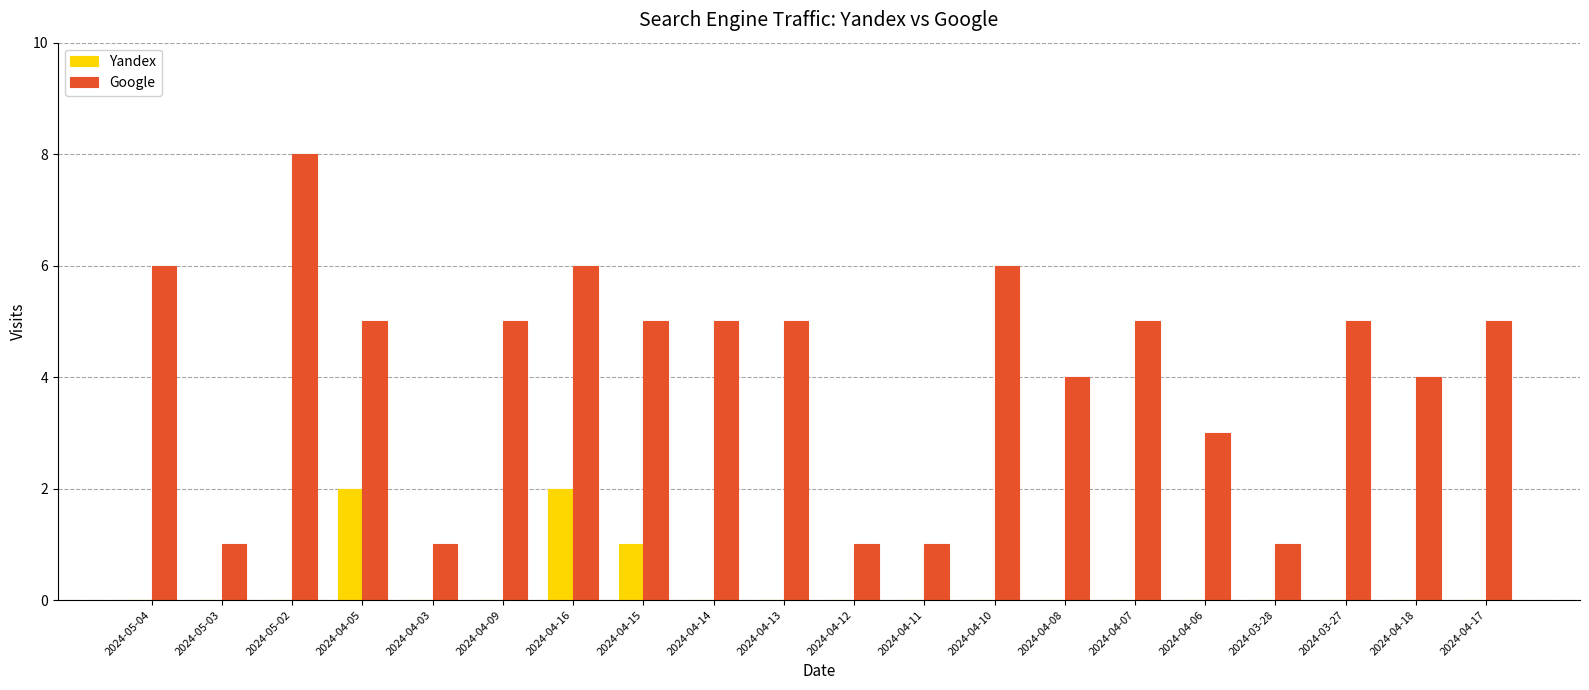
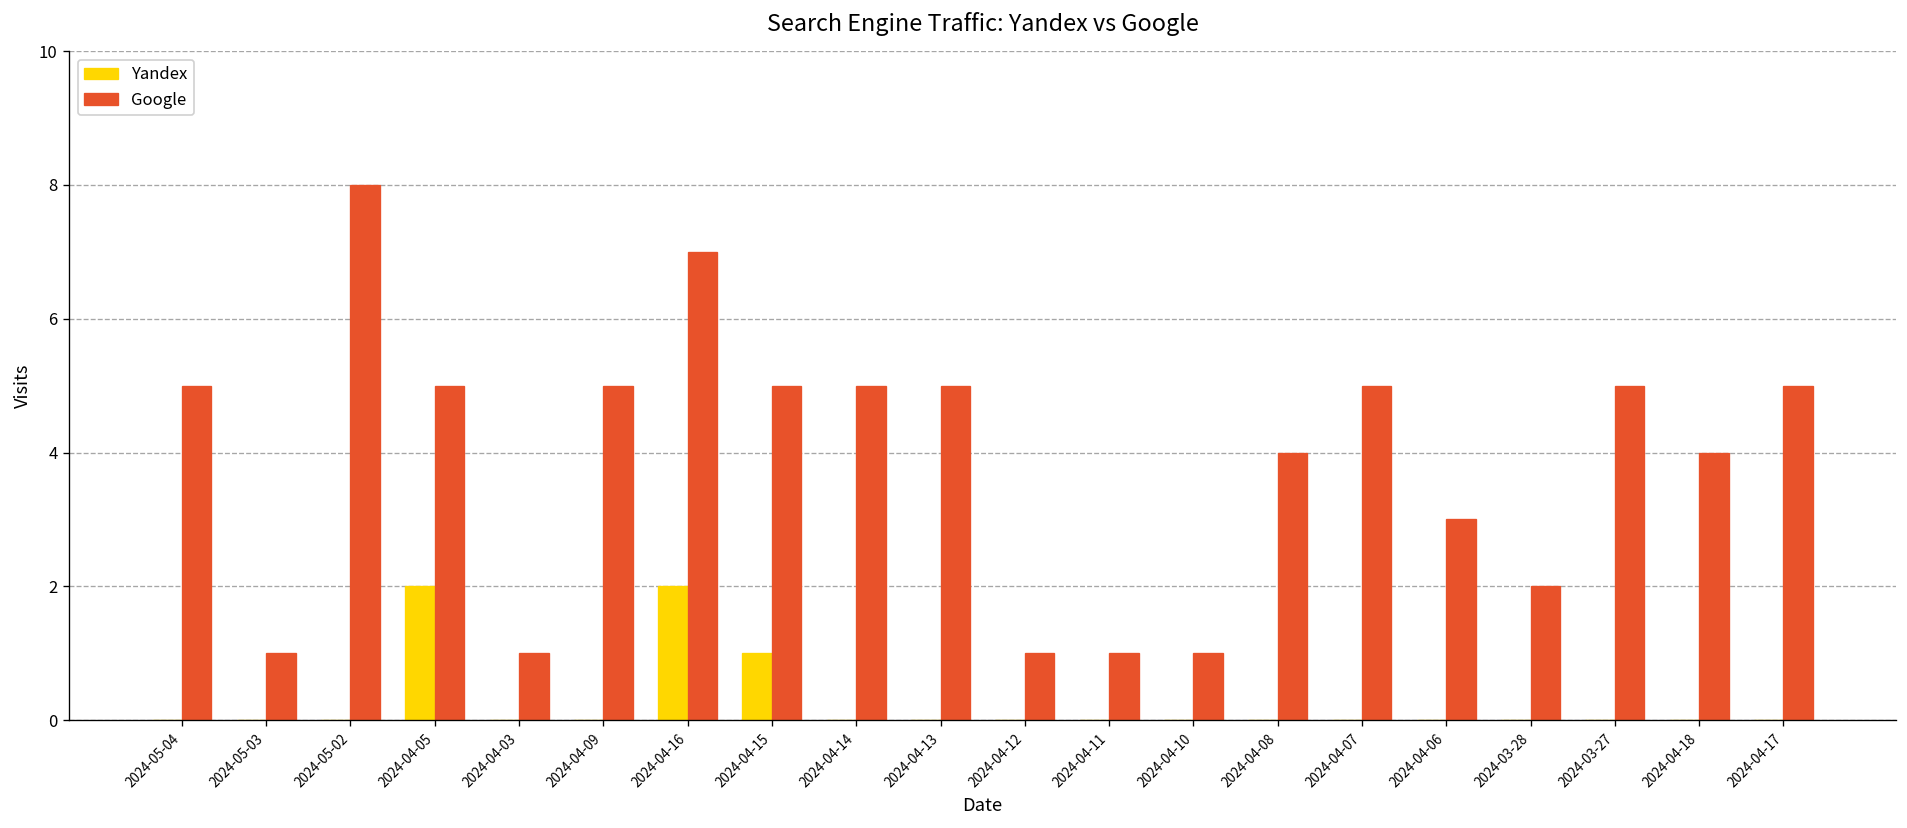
  {
    "Yandex": {
      "2024-05-04": 0,
      "2024-05-03": 0,
      "2024-05-02": 0,
      "2024-04-05": 2,
      "2024-04-03": 0,
      "2024-04-09": 0,
      "2024-04-16": 2,
      "2024-04-15": 1,
      "2024-04-14": 0,
      "2024-04-13": 0,
      "2024-04-12": 0,
      "2024-04-11": 0,
      "2024-04-10": 0,
      "2024-04-08": 0,
      "2024-04-07": 0,
      "2024-04-06": 0,
      "2024-03-28": 0,
      "2024-03-27": 0,
      "2024-04-18": 0,
      "2024-04-17": 0
    },
    "Google": {
-     "2024-05-04": 6,
+     "2024-05-04": 5,
      "2024-05-03": 1,
      "2024-05-02": 8,
      "2024-04-05": 5,
      "2024-04-03": 1,
      "2024-04-09": 5,
-     "2024-04-16": 6,
+     "2024-04-16": 7,
      "2024-04-15": 5,
      "2024-04-14": 5,
      "2024-04-13": 5,
      "2024-04-12": 1,
      "2024-04-11": 1,
-     "2024-04-10": 6,
+     "2024-04-10": 1,
      "2024-04-08": 4,
      "2024-04-07": 5,
      "2024-04-06": 3,
-     "2024-03-28": 1,
+     "2024-03-28": 2,
      "2024-03-27": 5,
      "2024-04-18": 4,
      "2024-04-17": 5
    }
  }
